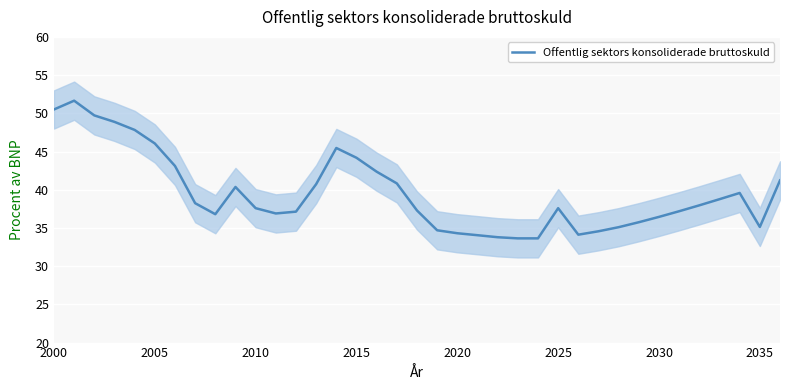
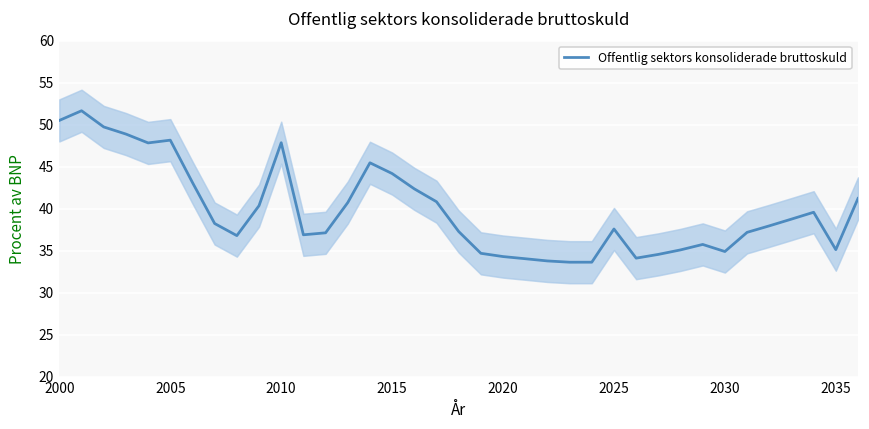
  {
    "Offentlig sektors konsoliderade bruttoskuld": {
      "2000": 51,
-     "2005": 46,
-     "2010": 38,
+     "2005": 48,
+     "2010": 48,
      "2015": 44,
      "2020": 34,
      "2025": 38,
-     "2030": 36,
+     "2030": 35,
      "2035": 35
    }
  }
